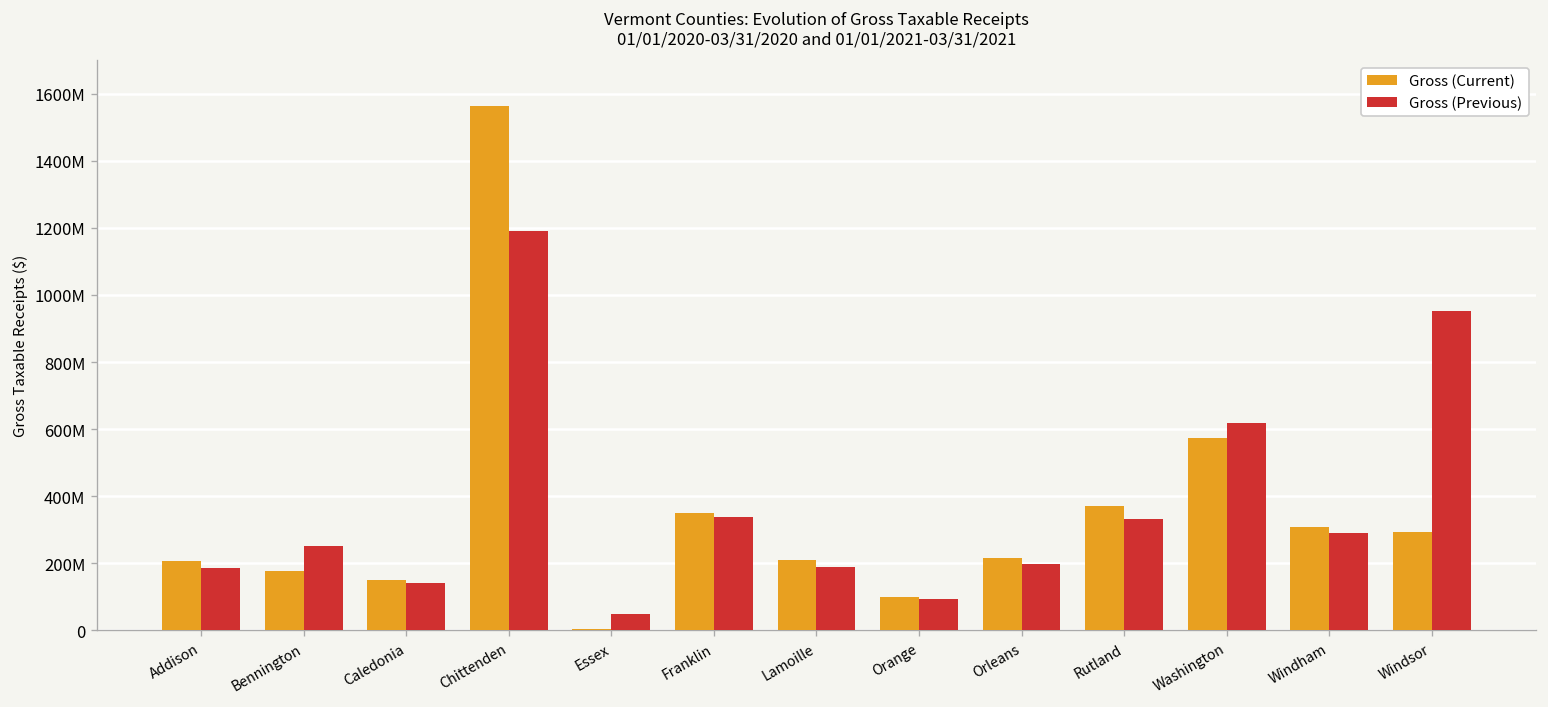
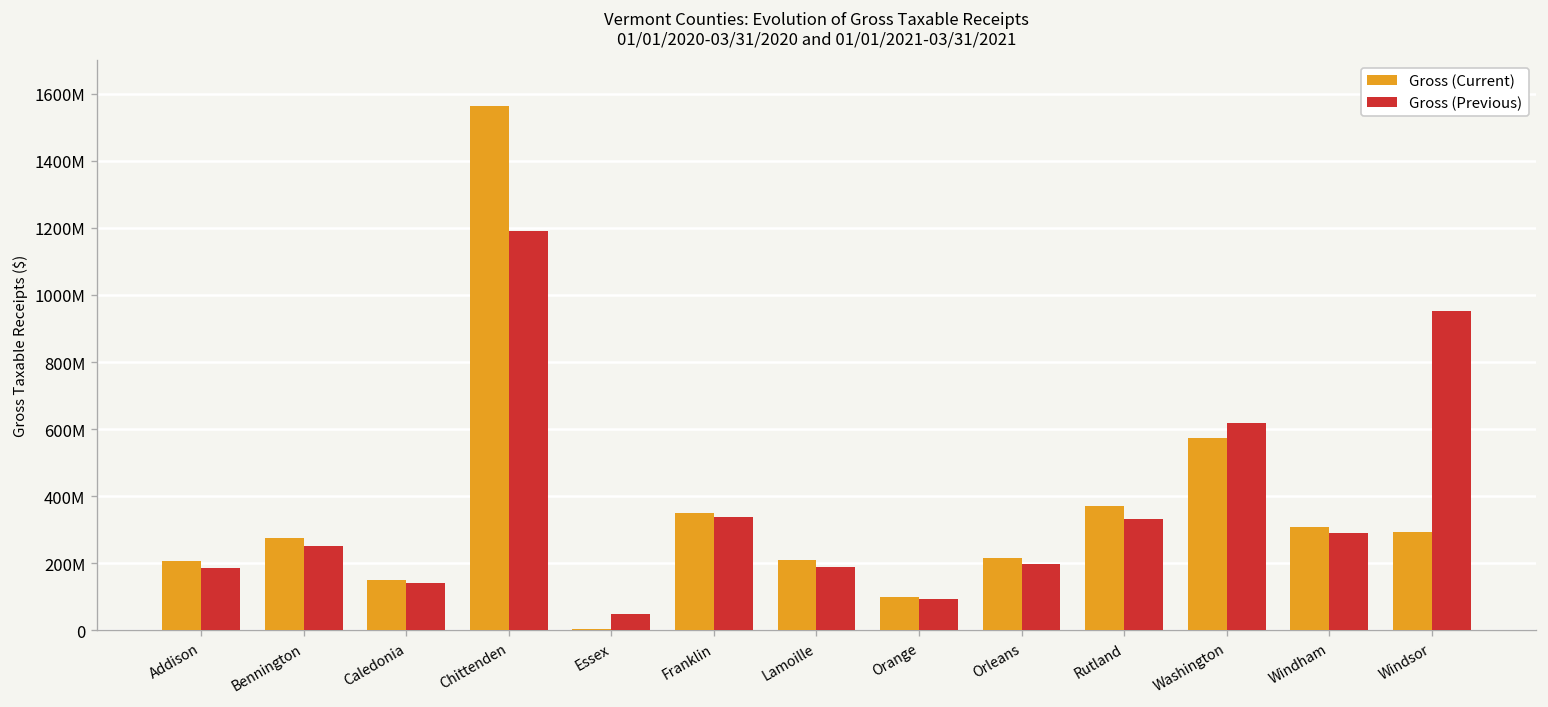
  {
    "Gross (Current)": {
      "Addison": 210000000,
-     "Bennington": 180000000,
+     "Bennington": 280000000,
      "Caledonia": 150000000,
      "Chittenden": 1560000000,
      "Franklin": 350000000,
      "Lamoille": 210000000,
      "Orange": 100000000,
      "Orleans": 210000000,
      "Rutland": 370000000,
      "Washington": 570000000,
      "Windham": 310000000,
      "Windsor": 290000000
    },
    "Gross (Previous)": {
      "Addison": 190000000,
      "Bennington": 250000000,
      "Caledonia": 140000000,
      "Chittenden": 1190000000,
      "Essex": 50000000,
      "Franklin": 340000000,
      "Lamoille": 190000000,
      "Orange": 90000000,
      "Orleans": 200000000,
      "Rutland": 330000000,
      "Washington": 620000000,
      "Windham": 290000000,
      "Windsor": 950000000
    }
  }
